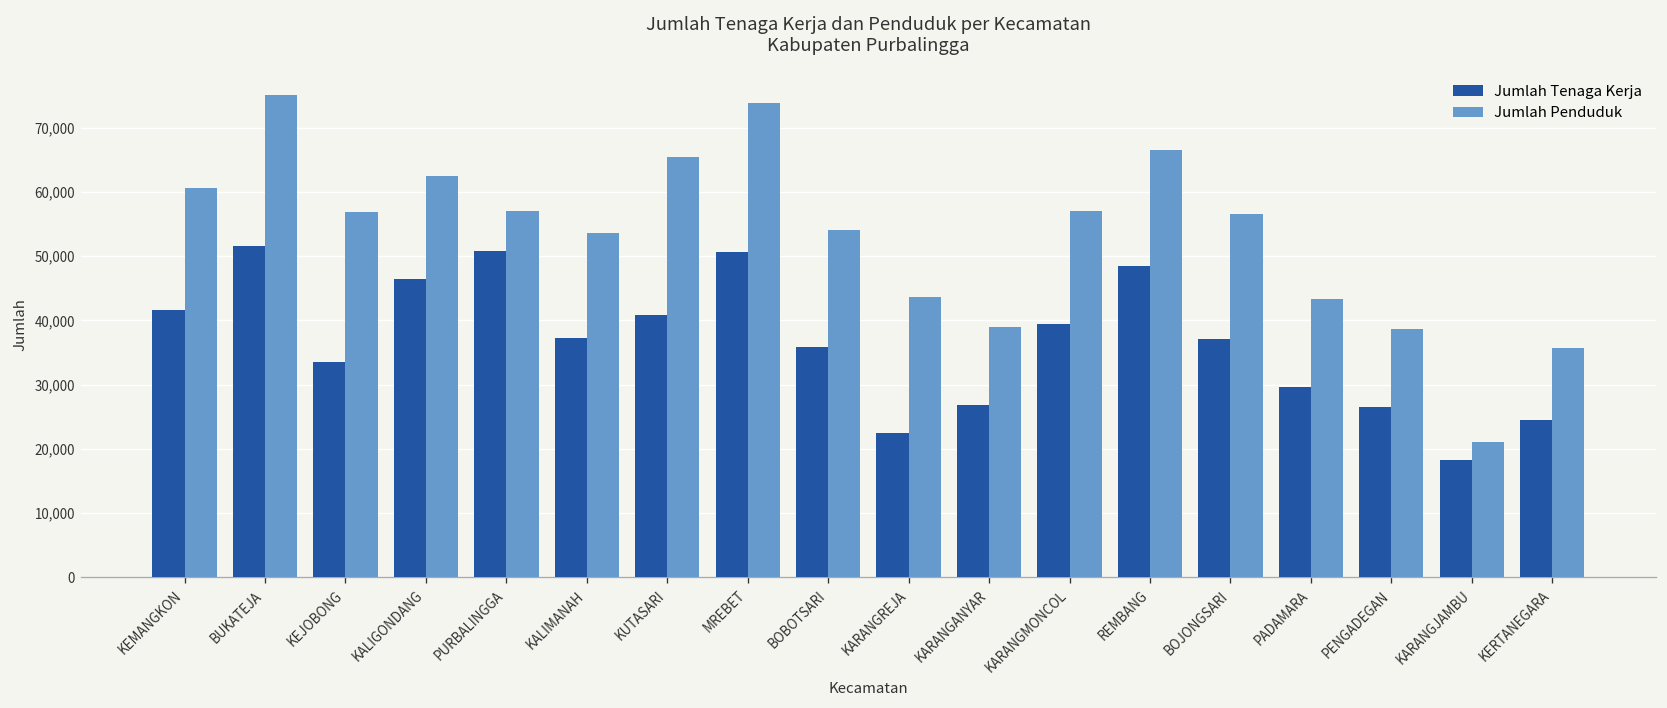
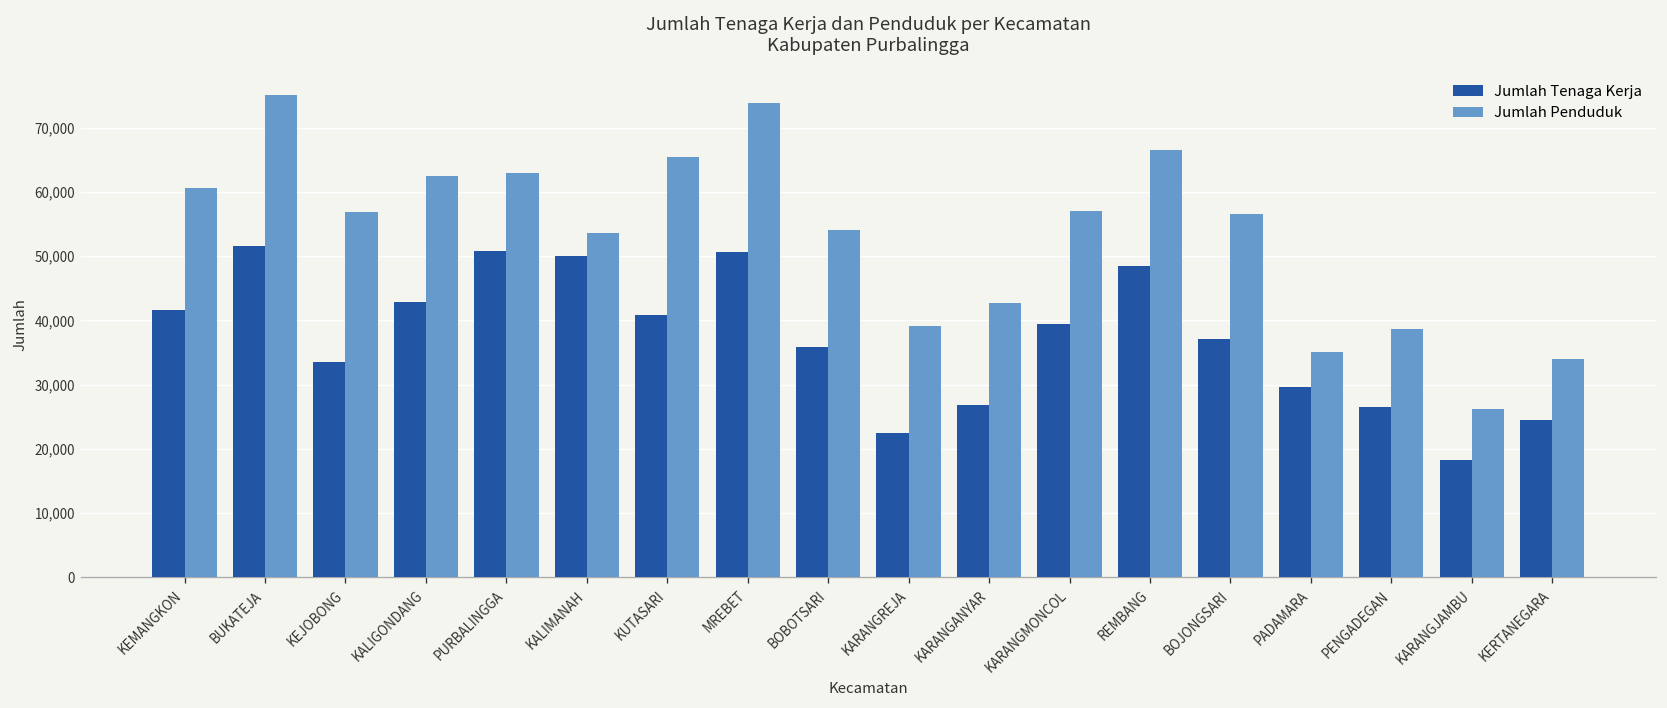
  {
    "Jumlah Tenaga Kerja": {
      "KEMANGKON": "42,000",
      "BUKATEJA": "52,000",
      "KEJOBONG": "34,000",
-     "KALIGONDANG": "46,000",
+     "KALIGONDANG": "43,000",
      "PURBALINGGA": "51,000",
-     "KALIMANAH": "37,000",
+     "KALIMANAH": "50,000",
      "KUTASARI": "41,000",
      "MREBET": "51,000",
      "BOBOTSARI": "36,000",
      "KARANGREJA": "23,000",
      "KARANGANYAR": "27,000",
      "KARANGMONCOL": "39,000",
      "REMBANG": "48,000",
      "BOJONGSARI": "37,000",
      "PADAMARA": "30,000",
      "PENGADEGAN": "26,000",
      "KARANGJAMBU": "18,000",
      "KERTANEGARA": "24,000"
    },
    "Jumlah Penduduk": {
      "KEMANGKON": "61,000",
      "BUKATEJA": "75,000",
      "KEJOBONG": "57,000",
      "KALIGONDANG": "63,000",
-     "PURBALINGGA": "57,000",
+     "PURBALINGGA": "63,000",
      "KALIMANAH": "54,000",
      "KUTASARI": "65,000",
      "MREBET": "74,000",
      "BOBOTSARI": "54,000",
-     "KARANGREJA": "44,000",
-     "KARANGANYAR": "39,000",
+     "KARANGREJA": "39,000",
+     "KARANGANYAR": "43,000",
      "KARANGMONCOL": "57,000",
      "REMBANG": "67,000",
      "BOJONGSARI": "57,000",
-     "PADAMARA": "43,000",
+     "PADAMARA": "35,000",
      "PENGADEGAN": "39,000",
-     "KARANGJAMBU": "21,000",
-     "KERTANEGARA": "36,000"
+     "KARANGJAMBU": "26,000",
+     "KERTANEGARA": "34,000"
    }
  }
